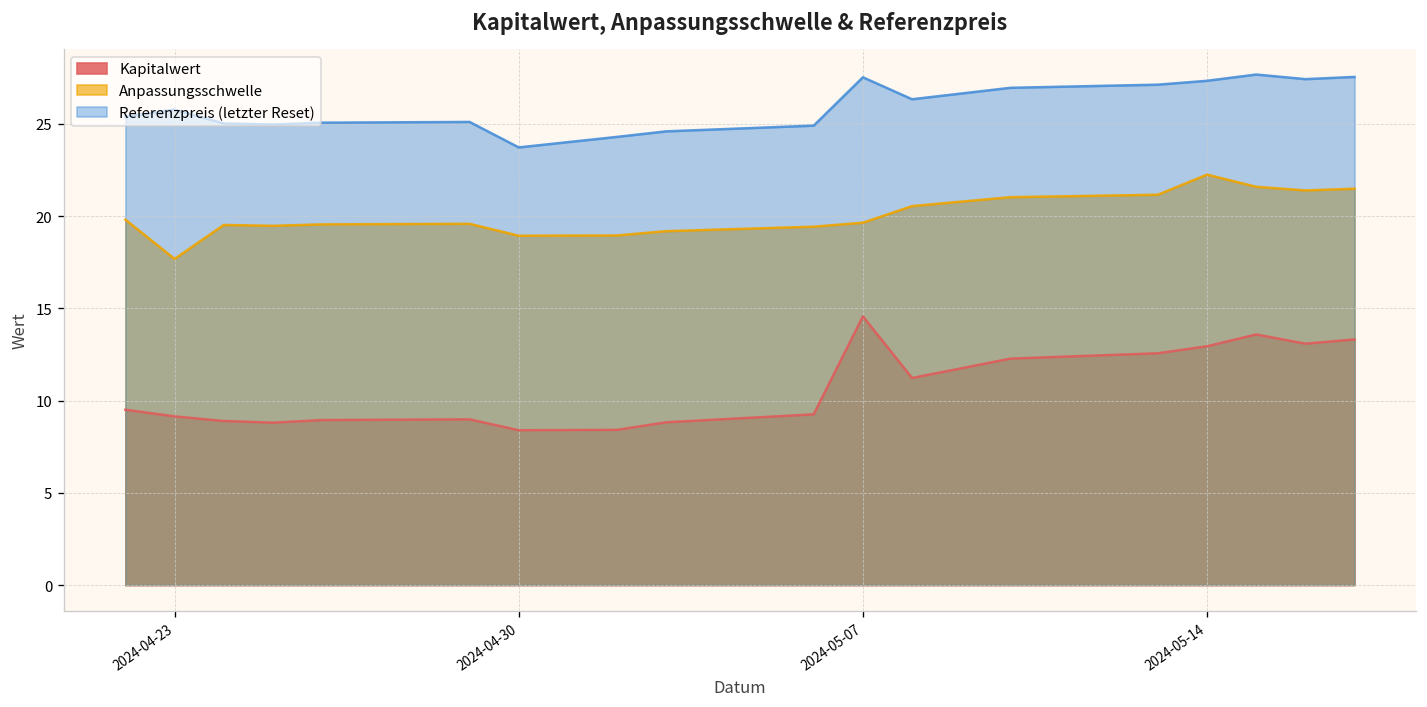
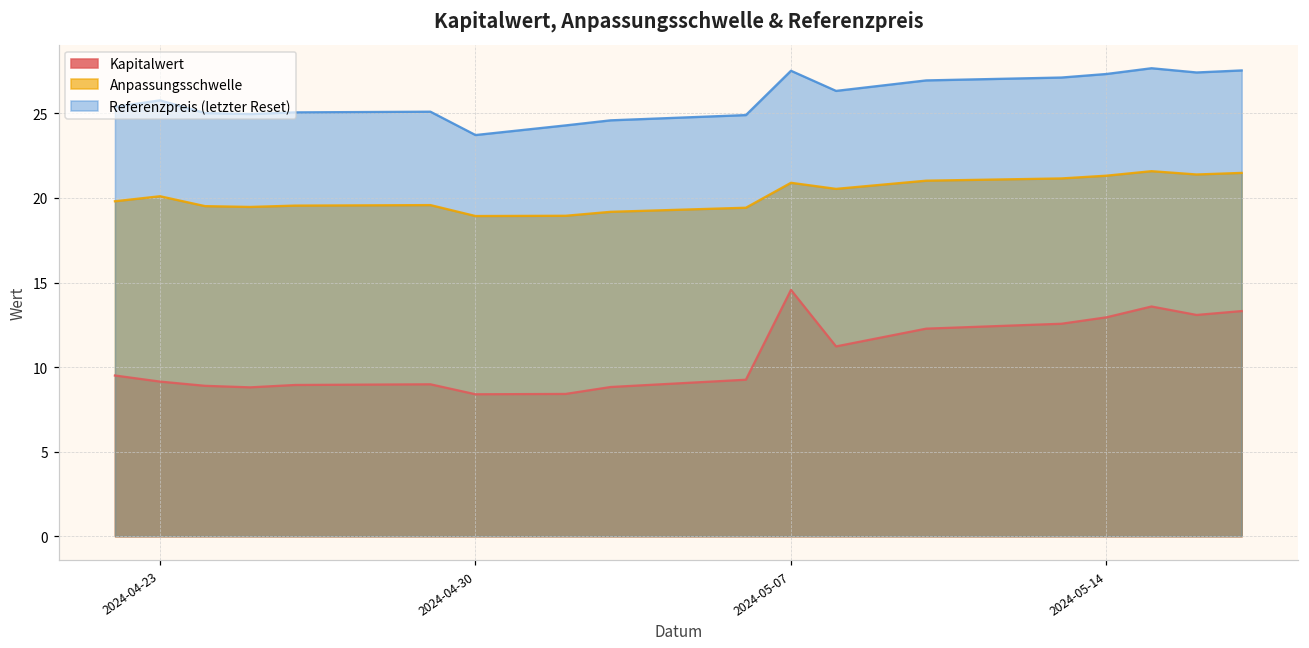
  {
    "Kapitalwert": {
      "2024-04-23": 9.1,
      "2024-04-30": 8.4,
      "2024-05-07": 14.6,
      "2024-05-14": 12.9
    },
    "Anpassungsschwelle": {
-     "2024-04-23": 17.7,
+     "2024-04-23": 20.1,
      "2024-04-30": 18.9,
-     "2024-05-07": 19.6,
-     "2024-05-14": 22.2
+     "2024-05-07": 20.9,
+     "2024-05-14": 21.3
    },
    "Referenzpreis (letzter Reset)": {
      "2024-04-30": 23.7,
      "2024-05-07": 27.5,
      "2024-05-14": 27.3
    }
  }
